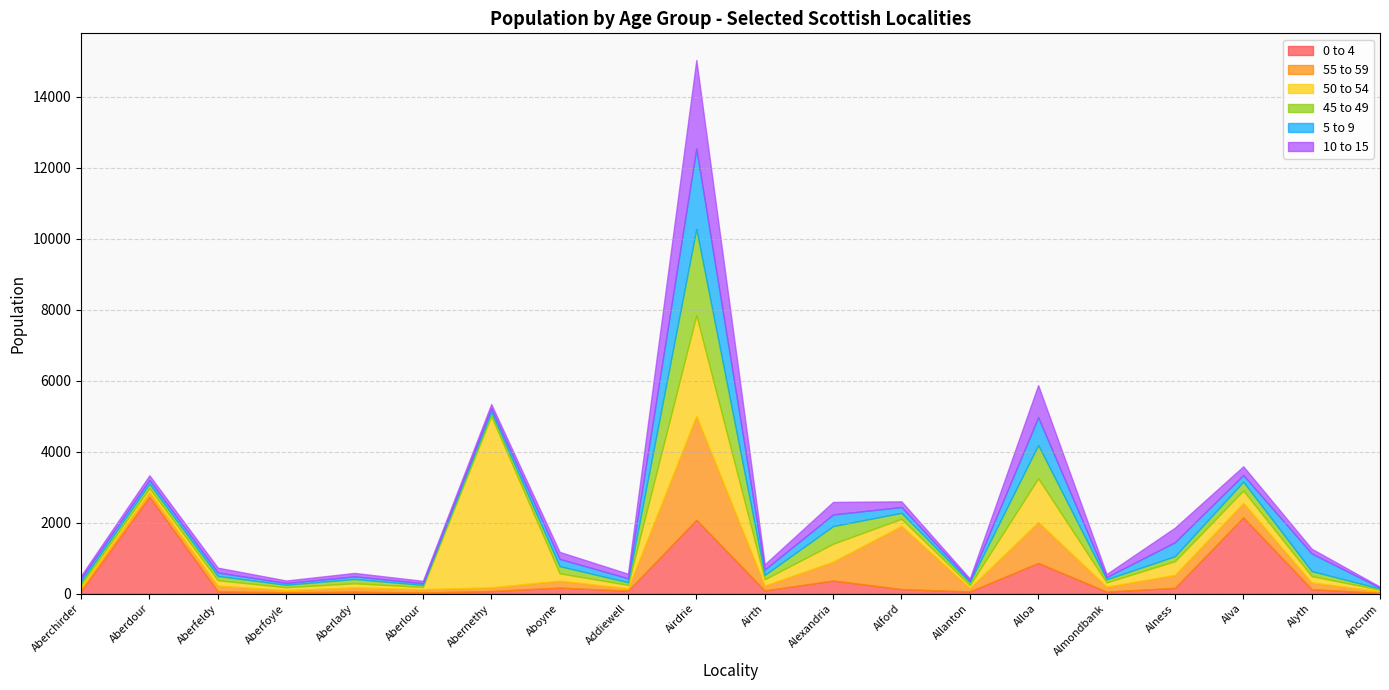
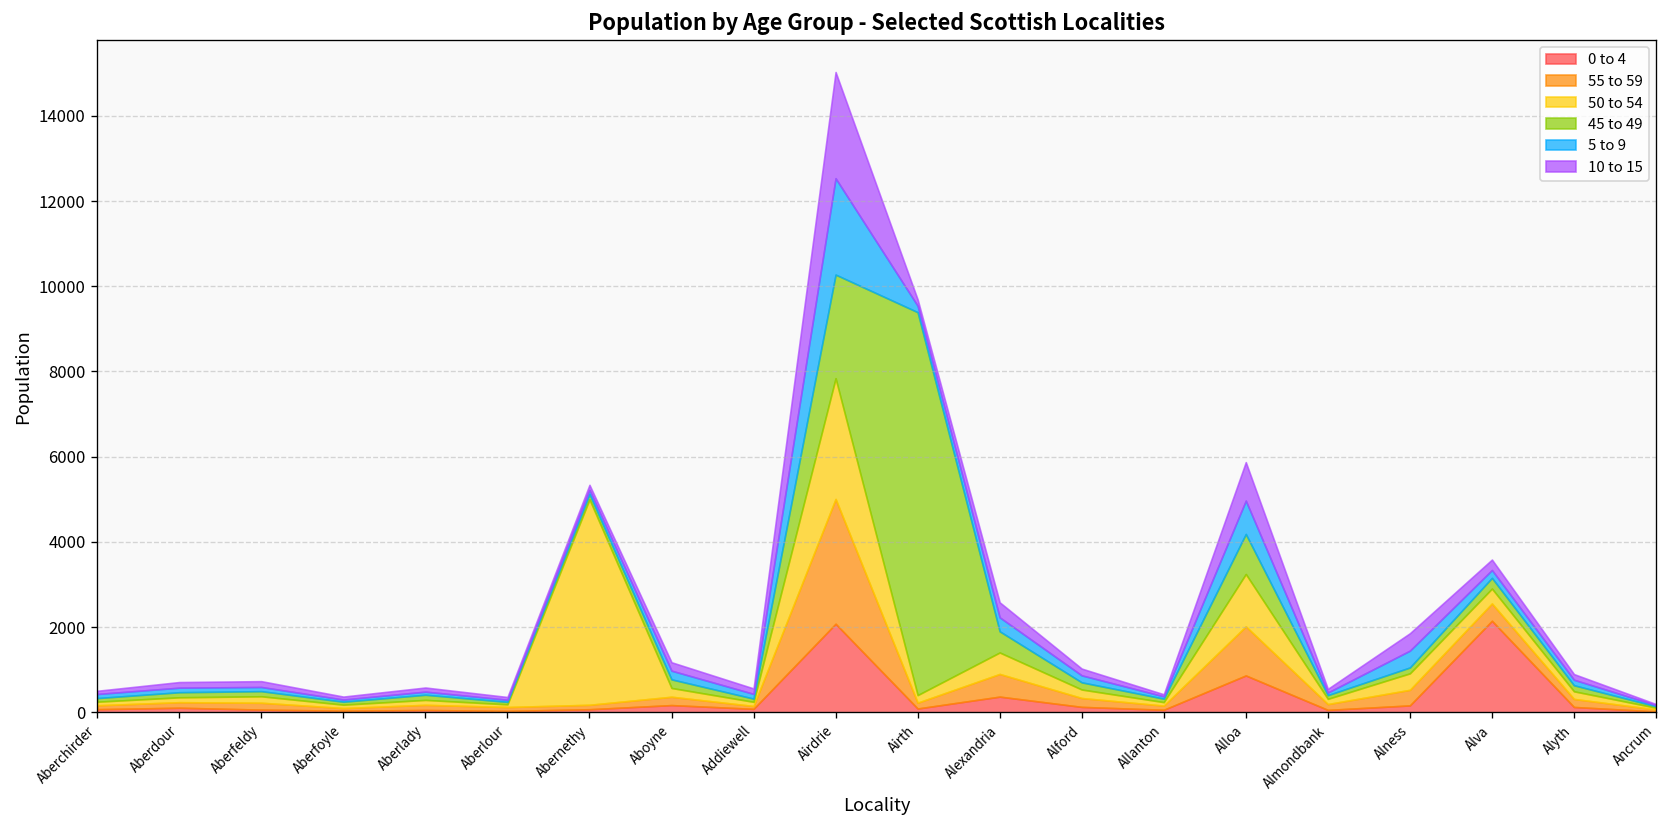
  {
    "0 to 4": {
      "Aberchirder": 100,
-     "Aberdour": 2700,
+     "Aberdour": 100,
      "Abernethy": 100,
      "Aboyne": 200,
      "Airdrie": 2100,
      "Airth": 100,
      "Alexandria": 400,
      "Alford": 100,
      "Alloa": 900,
      "Alness": 200,
      "Alva": 2100,
      "Alyth": 100
    },
    "55 to 59": {
      "Aberchirder": 100,
      "Aberdour": 100,
      "Aberfeldy": 200,
      "Aberlady": 100,
      "Abernethy": 100,
      "Aboyne": 200,
      "Airdrie": 2900,
      "Airth": 100,
      "Alexandria": 500,
-     "Alford": 1800,
+     "Alford": 200,
      "Allanton": 100,
      "Alloa": 1200,
      "Almondbank": 100,
      "Alness": 400,
      "Alva": 400,
      "Alyth": 200
    },
    "50 to 54": {
      "Aberchirder": 100,
      "Aberdour": 100,
      "Aberfeldy": 200,
      "Aberlady": 100,
      "Abernethy": 4800,
      "Aboyne": 200,
      "Addiewell": 100,
      "Airdrie": 2800,
      "Airth": 200,
      "Alexandria": 500,
      "Alford": 200,
      "Allanton": 100,
      "Alloa": 1200,
      "Almondbank": 100,
      "Alness": 400,
      "Alva": 400,
      "Alyth": 200
    },
    "45 to 49": {
      "Aberchirder": 100,
      "Aberdour": 100,
      "Aberfeldy": 100,
      "Aberlady": 100,
      "Abernethy": 100,
      "Aboyne": 200,
      "Addiewell": 100,
      "Airdrie": 2400,
-     "Airth": 100,
+     "Airth": 9000,
      "Alexandria": 500,
      "Alford": 200,
      "Alloa": 900,
      "Alness": 100,
      "Alva": 300,
      "Alyth": 100
    },
    "5 to 9": {
      "Aberchirder": 100,
      "Aberdour": 100,
      "Aberfeldy": 100,
      "Aberlady": 100,
      "Abernethy": 100,
      "Aboyne": 200,
      "Addiewell": 100,
      "Airdrie": 2300,
      "Airth": 200,
      "Alexandria": 300,
      "Alford": 200,
      "Alloa": 800,
      "Alness": 400,
      "Alva": 200,
-     "Alyth": 500
+     "Alyth": 100
    },
    "10 to 15": {
      "Aberchirder": 100,
      "Aberdour": 100,
      "Aberfeldy": 100,
      "Aberlady": 100,
      "Abernethy": 100,
      "Aboyne": 200,
      "Addiewell": 100,
      "Airdrie": 2500,
      "Airth": 100,
      "Alexandria": 400,
      "Alford": 200,
      "Alloa": 900,
      "Almondbank": 100,
      "Alness": 400,
      "Alva": 200,
      "Alyth": 100
    }
  }
